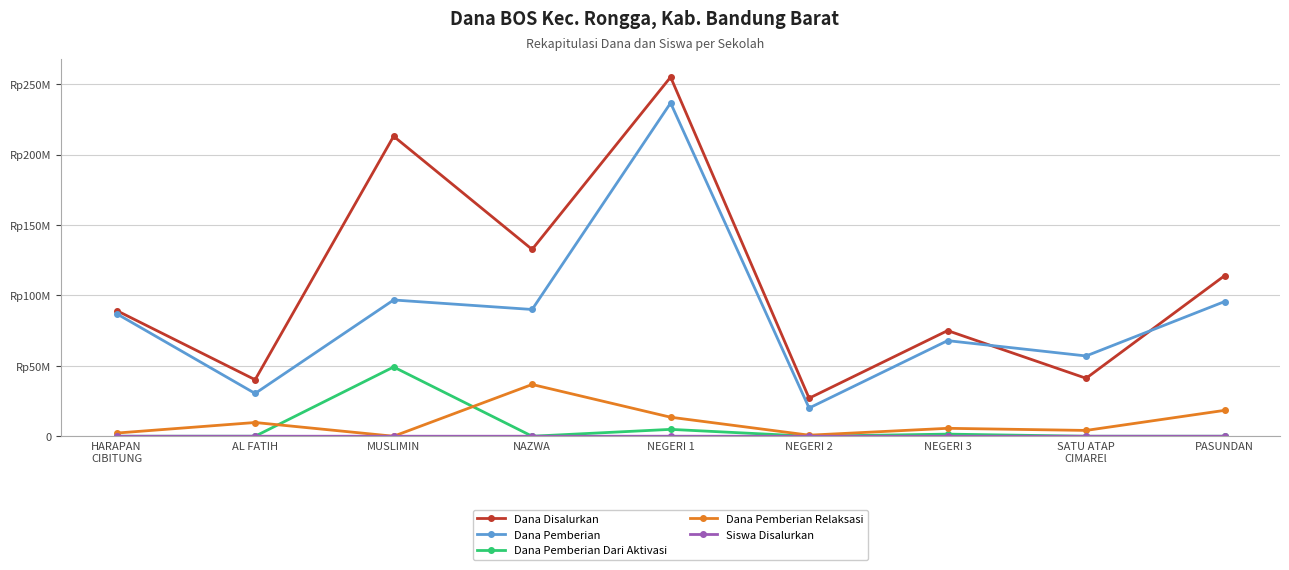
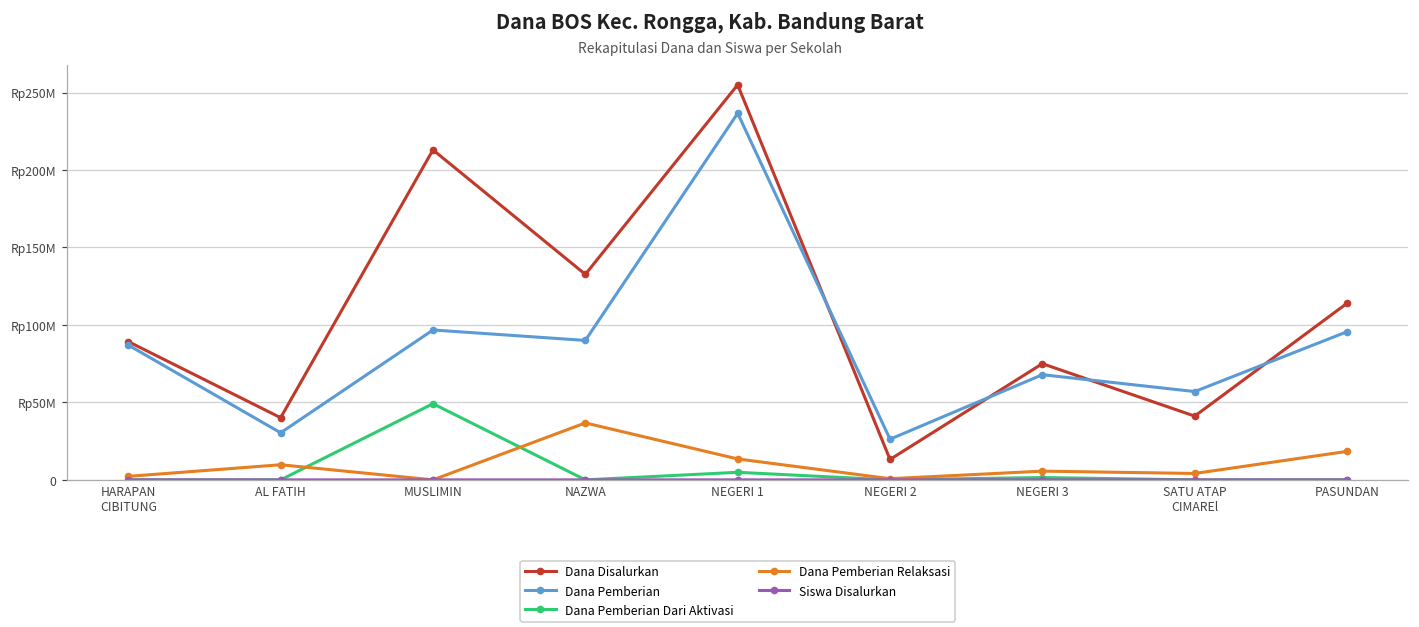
  {
    "Dana Disalurkan": {
      "HARAPAN CIBITUNG": "Rp89000000",
      "AL FATIH": "Rp40000000",
      "MUSLIMIN": "Rp213000000",
      "NAZWA": "Rp133000000",
      "NEGERI 1": "Rp255000000",
-     "NEGERI 2": "Rp27000000",
+     "NEGERI 2": "Rp13000000",
      "NEGERI 3": "Rp75000000",
      "SATU ATAP CIMAREl": "Rp41000000",
      "PASUNDAN": "Rp114000000"
    },
    "Dana Pemberian": {
      "HARAPAN CIBITUNG": "Rp87000000",
      "AL FATIH": "Rp30000000",
      "MUSLIMIN": "Rp97000000",
      "NAZWA": "Rp90000000",
      "NEGERI 1": "Rp237000000",
-     "NEGERI 2": "Rp20000000",
+     "NEGERI 2": "Rp26000000",
      "NEGERI 3": "Rp68000000",
      "SATU ATAP CIMAREl": "Rp57000000",
      "PASUNDAN": "Rp96000000"
    },
    "Dana Pemberian Dari Aktivasi": {
      "MUSLIMIN": "Rp49000000",
      "NEGERI 1": "Rp5000000"
    },
    "Dana Pemberian Relaksasi": {
      "HARAPAN CIBITUNG": "Rp2000000",
      "AL FATIH": "Rp10000000",
      "NAZWA": "Rp37000000",
      "NEGERI 1": "Rp14000000",
      "NEGERI 3": "Rp6000000",
      "SATU ATAP CIMAREl": "Rp4000000",
      "PASUNDAN": "Rp18000000"
    },
    "Siswa Disalurkan": {
      "NEGERI 1": "Rp0"
    }
  }
